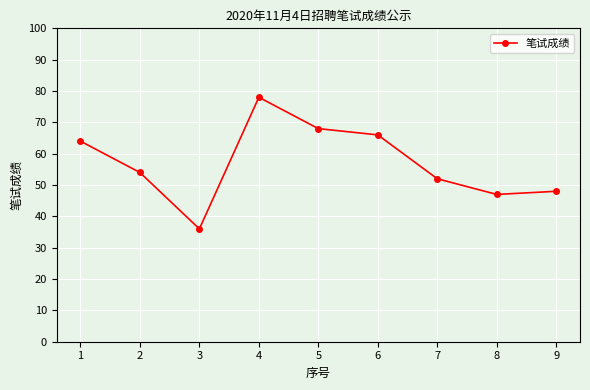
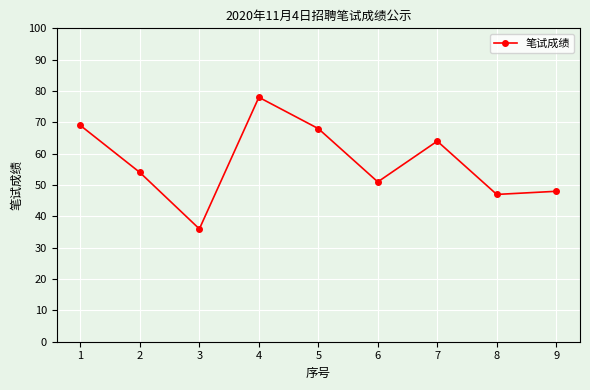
  {
-   "1": 64,
+   "1": 69,
    "2": 54,
    "3": 36,
    "4": 78,
    "5": 68,
-   "6": 66,
-   "7": 52,
+   "6": 51,
+   "7": 64,
    "8": 47,
    "9": 48
  }
